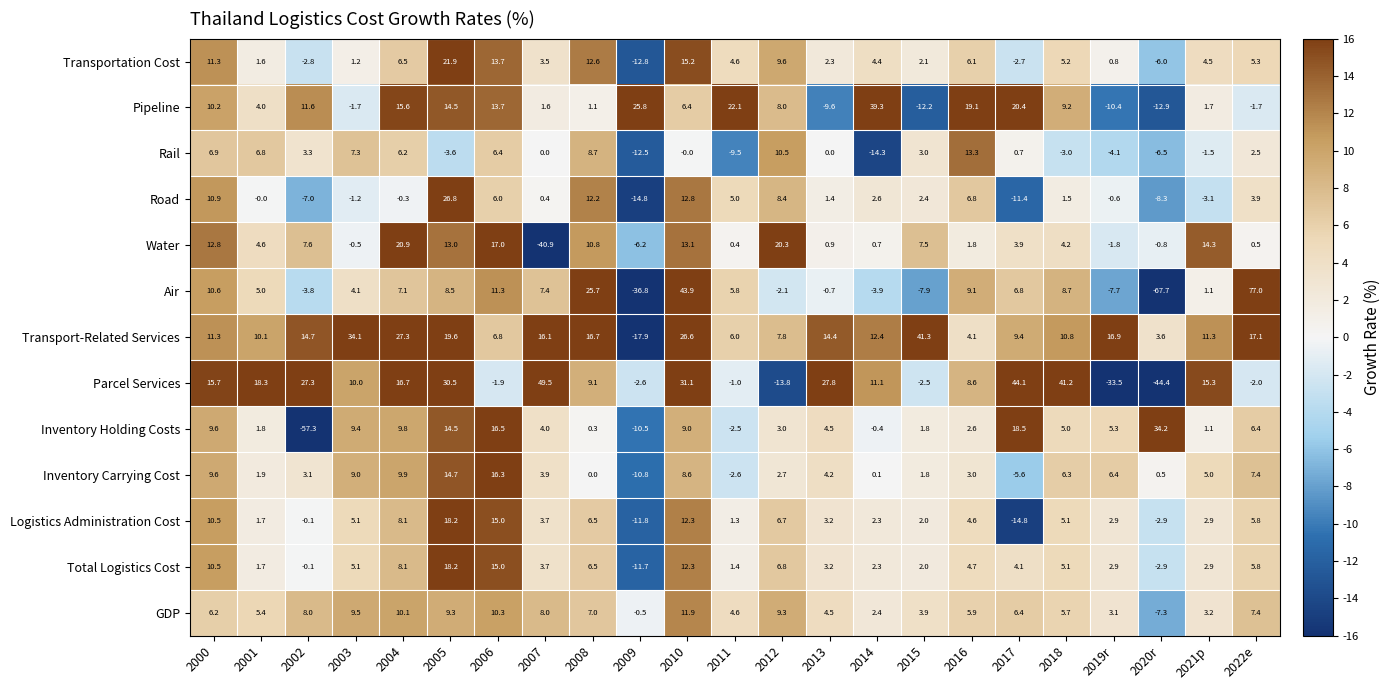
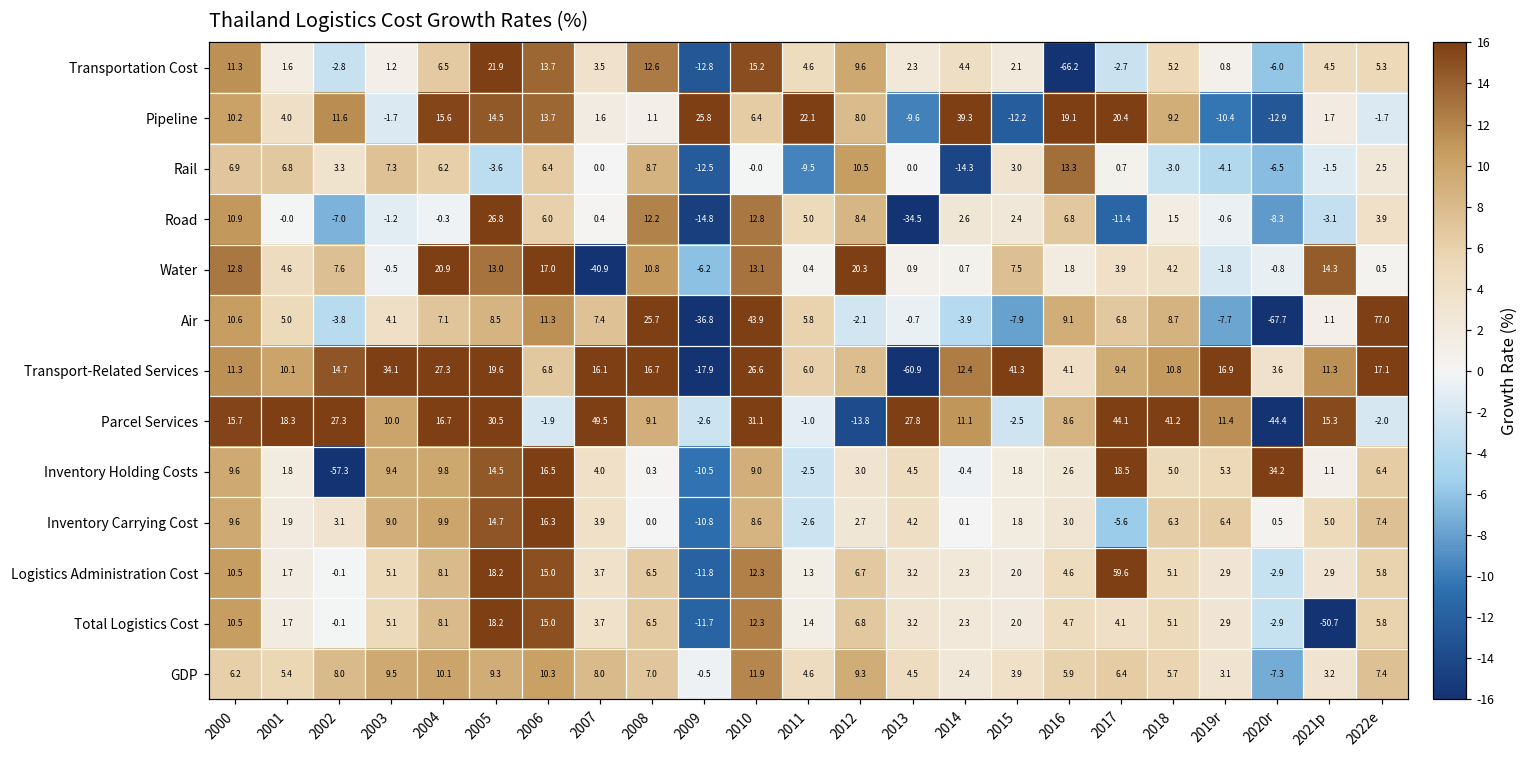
  {
    "Transportation Cost": {
      "2000": 11.3,
      "2001": 1.6,
      "2002": -2.8,
      "2003": 1.2,
      "2004": 6.5,
      "2005": 21.9,
      "2006": 13.7,
      "2007": 3.5,
      "2008": 12.6,
      "2009": -12.8,
      "2010": 15.2,
      "2011": 4.6,
      "2012": 9.6,
      "2013": 2.3,
      "2014": 4.4,
      "2015": 2.1,
-     "2016": 6.1,
+     "2016": -66.2,
      "2017": -2.7,
      "2018": 5.2,
      "2019r": 0.8,
      "2020r": -6.0,
      "2021p": 4.5,
      "2022e": 5.3
    },
    "Road": {
      "2000": 10.9,
      "2001": -0.0,
      "2002": -7.0,
      "2003": -1.2,
      "2004": -0.3,
      "2005": 26.8,
      "2006": 6.0,
      "2007": 0.4,
      "2008": 12.2,
      "2009": -14.8,
      "2010": 12.8,
      "2011": 5.0,
      "2012": 8.4,
-     "2013": 1.4,
+     "2013": -34.5,
      "2014": 2.6,
      "2015": 2.4,
      "2016": 6.8,
      "2017": -11.4,
      "2018": 1.5,
      "2019r": -0.6,
      "2020r": -8.3,
      "2021p": -3.1,
      "2022e": 3.9
    },
    "Transport-Related Services": {
      "2000": 11.3,
      "2001": 10.1,
      "2002": 14.7,
      "2003": 34.1,
      "2004": 27.3,
      "2005": 19.6,
      "2006": 6.8,
      "2007": 16.1,
      "2008": 16.7,
      "2009": -17.9,
      "2010": 26.6,
      "2011": 6.0,
      "2012": 7.8,
-     "2013": 14.4,
+     "2013": -60.9,
      "2014": 12.4,
      "2015": 41.3,
      "2016": 4.1,
      "2017": 9.4,
      "2018": 10.8,
      "2019r": 16.9,
      "2020r": 3.6,
      "2021p": 11.3,
      "2022e": 17.1
    },
    "Parcel Services": {
      "2000": 15.7,
      "2001": 18.3,
      "2002": 27.3,
      "2003": 10.0,
      "2004": 16.7,
      "2005": 30.5,
      "2006": -1.9,
      "2007": 49.5,
      "2008": 9.1,
      "2009": -2.6,
      "2010": 31.1,
      "2011": -1.0,
      "2012": -13.8,
      "2013": 27.8,
      "2014": 11.1,
      "2015": -2.5,
      "2016": 8.6,
      "2017": 44.1,
      "2018": 41.2,
-     "2019r": -33.5,
+     "2019r": 11.4,
      "2020r": -44.4,
      "2021p": 15.3,
      "2022e": -2.0
    },
    "Logistics Administration Cost": {
      "2000": 10.5,
      "2001": 1.7,
      "2002": -0.1,
      "2003": 5.1,
      "2004": 8.1,
      "2005": 18.2,
      "2006": 15.0,
      "2007": 3.7,
      "2008": 6.5,
      "2009": -11.8,
      "2010": 12.3,
      "2011": 1.3,
      "2012": 6.7,
      "2013": 3.2,
      "2014": 2.3,
      "2015": 2.0,
      "2016": 4.6,
-     "2017": -14.8,
+     "2017": 59.6,
      "2018": 5.1,
      "2019r": 2.9,
      "2020r": -2.9,
      "2021p": 2.9,
      "2022e": 5.8
    },
    "Total Logistics Cost": {
      "2000": 10.5,
      "2001": 1.7,
      "2002": -0.1,
      "2003": 5.1,
      "2004": 8.1,
      "2005": 18.2,
      "2006": 15.0,
      "2007": 3.7,
      "2008": 6.5,
      "2009": -11.7,
      "2010": 12.3,
      "2011": 1.4,
      "2012": 6.8,
      "2013": 3.2,
      "2014": 2.3,
      "2015": 2.0,
      "2016": 4.7,
      "2017": 4.1,
      "2018": 5.1,
      "2019r": 2.9,
      "2020r": -2.9,
-     "2021p": 2.9,
+     "2021p": -50.7,
      "2022e": 5.8
    }
  }
